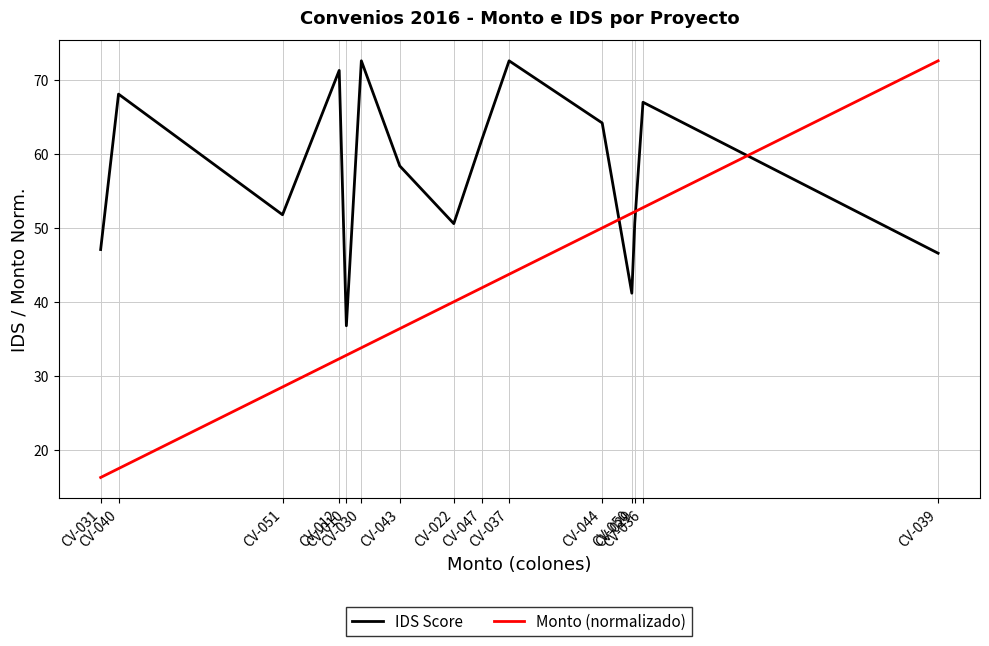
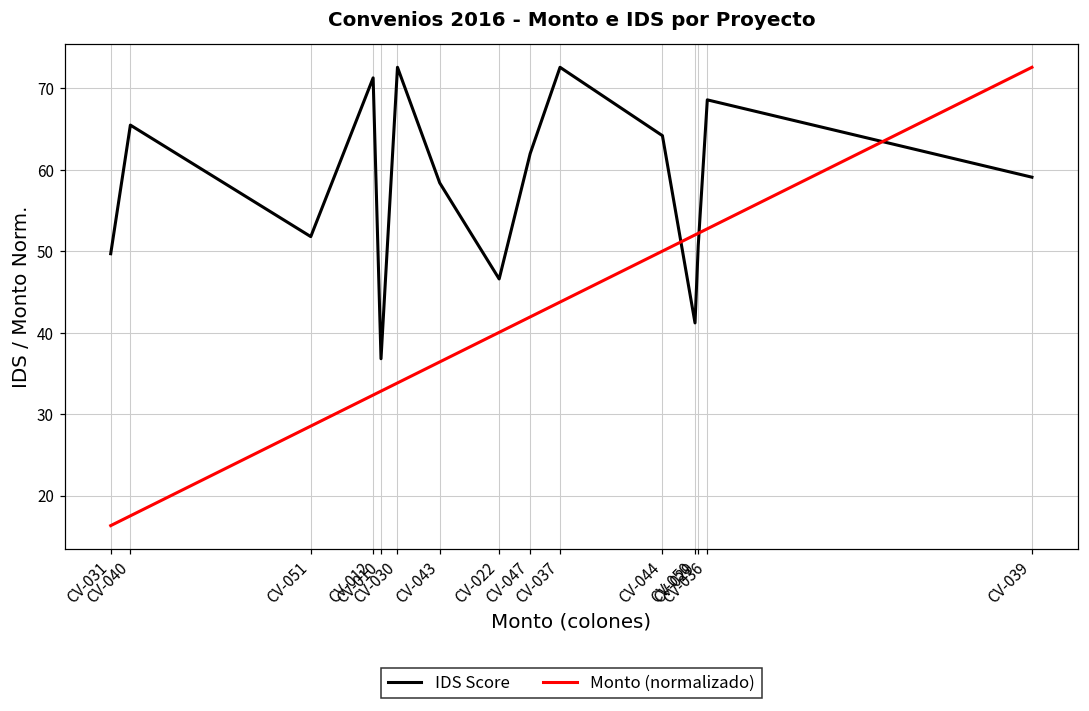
  {
    "IDS Score": {
-     "CV-031": 47,
-     "CV-040": 68,
+     "CV-031": 50,
+     "CV-040": 66,
      "CV-051": 52,
      "CV-012": 71,
      "CV-010": 37,
      "CV-030": 73,
      "CV-043": 58,
-     "CV-022": 51,
+     "CV-022": 47,
      "CV-047": 62,
      "CV-037": 73,
      "CV-044": 64,
      "CV-050": 41,
      "CV-029": 51,
-     "CV-036": 67,
-     "CV-039": 47
+     "CV-036": 69,
+     "CV-039": 59
    },
    "Monto (normalizado)": {
      "CV-031": 16,
      "CV-040": 18,
      "CV-051": 29,
      "CV-012": 32,
      "CV-010": 33,
      "CV-030": 34,
      "CV-043": 36,
      "CV-022": 40,
      "CV-047": 42,
      "CV-037": 44,
      "CV-044": 50,
      "CV-050": 52,
      "CV-029": 52,
      "CV-036": 53,
      "CV-039": 73
    }
  }
